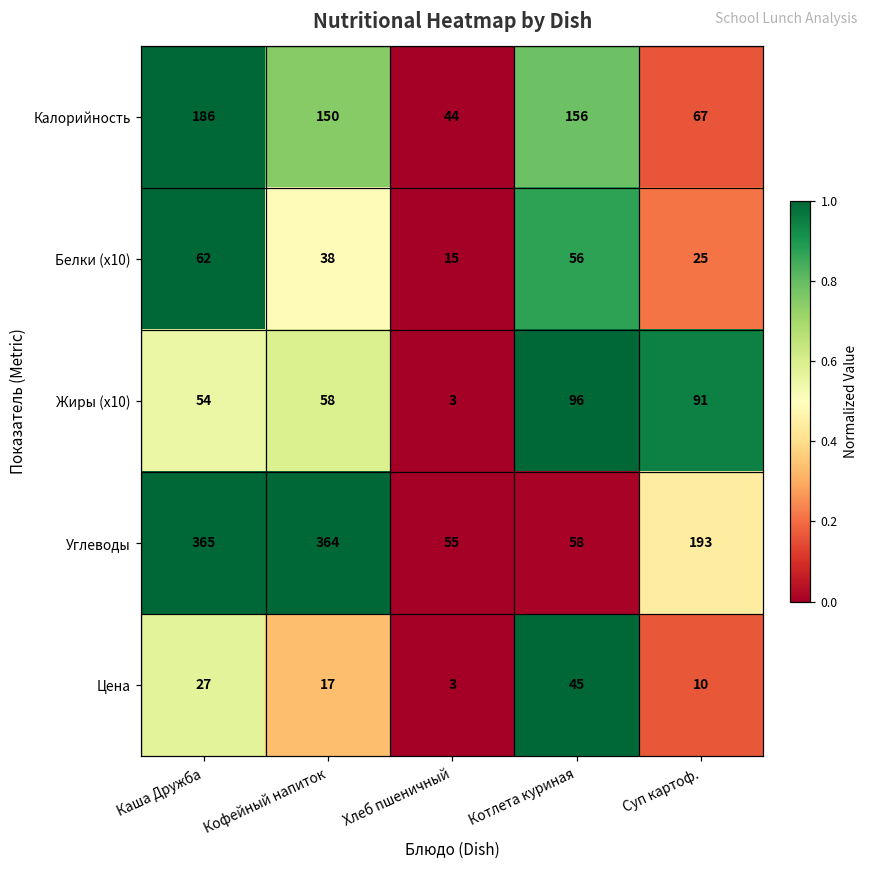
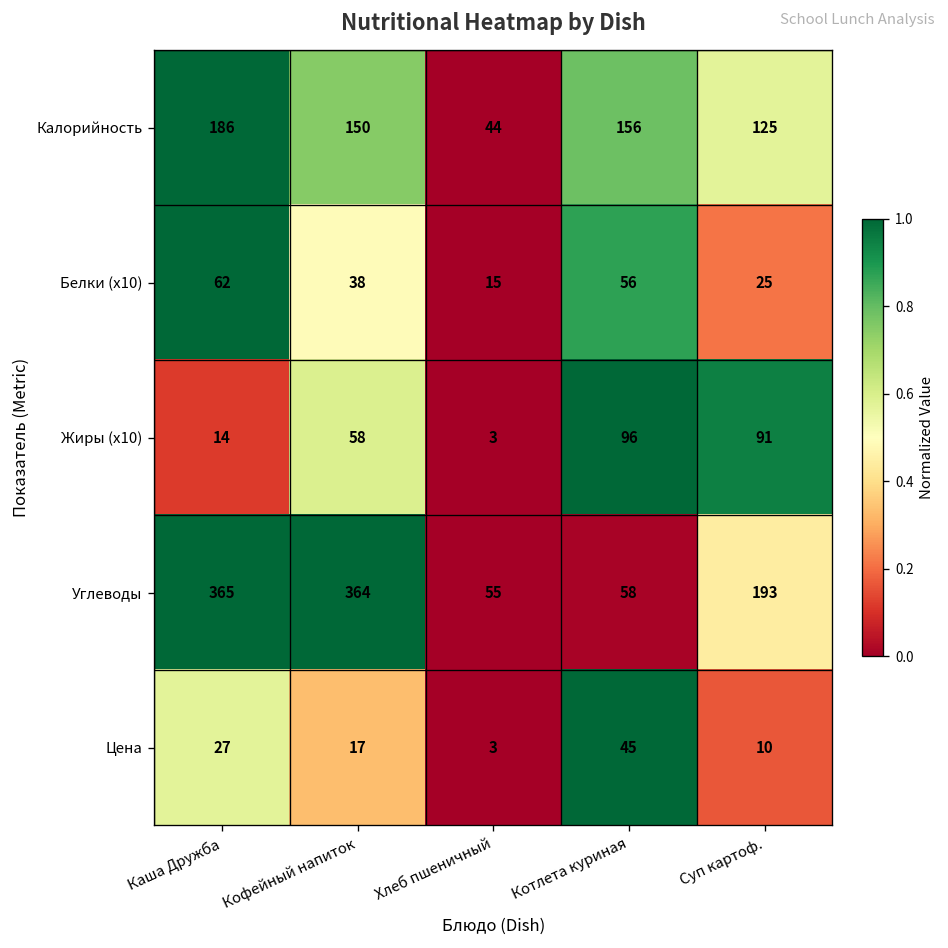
  {
    "Калорийность": {
      "Каша Дружба": 186,
      "Кофейный напиток": 150,
      "Хлеб пшеничный": 44,
      "Котлета куриная": 156,
-     "Суп картоф.": 67
+     "Суп картоф.": 125
    },
    "Белки (x10)": {
      "Каша Дружба": 62,
      "Кофейный напиток": 38,
      "Хлеб пшеничный": 15,
      "Котлета куриная": 56,
      "Суп картоф.": 25
    },
    "Жиры (x10)": {
-     "Каша Дружба": 54,
+     "Каша Дружба": 14,
      "Кофейный напиток": 58,
      "Хлеб пшеничный": 3,
      "Котлета куриная": 96,
      "Суп картоф.": 91
    },
    "Углеводы": {
      "Каша Дружба": 365,
      "Кофейный напиток": 364,
      "Хлеб пшеничный": 55,
      "Котлета куриная": 58,
      "Суп картоф.": 193
    },
    "Цена": {
      "Каша Дружба": 27,
      "Кофейный напиток": 17,
      "Хлеб пшеничный": 3,
      "Котлета куриная": 45,
      "Суп картоф.": 10
    }
  }
